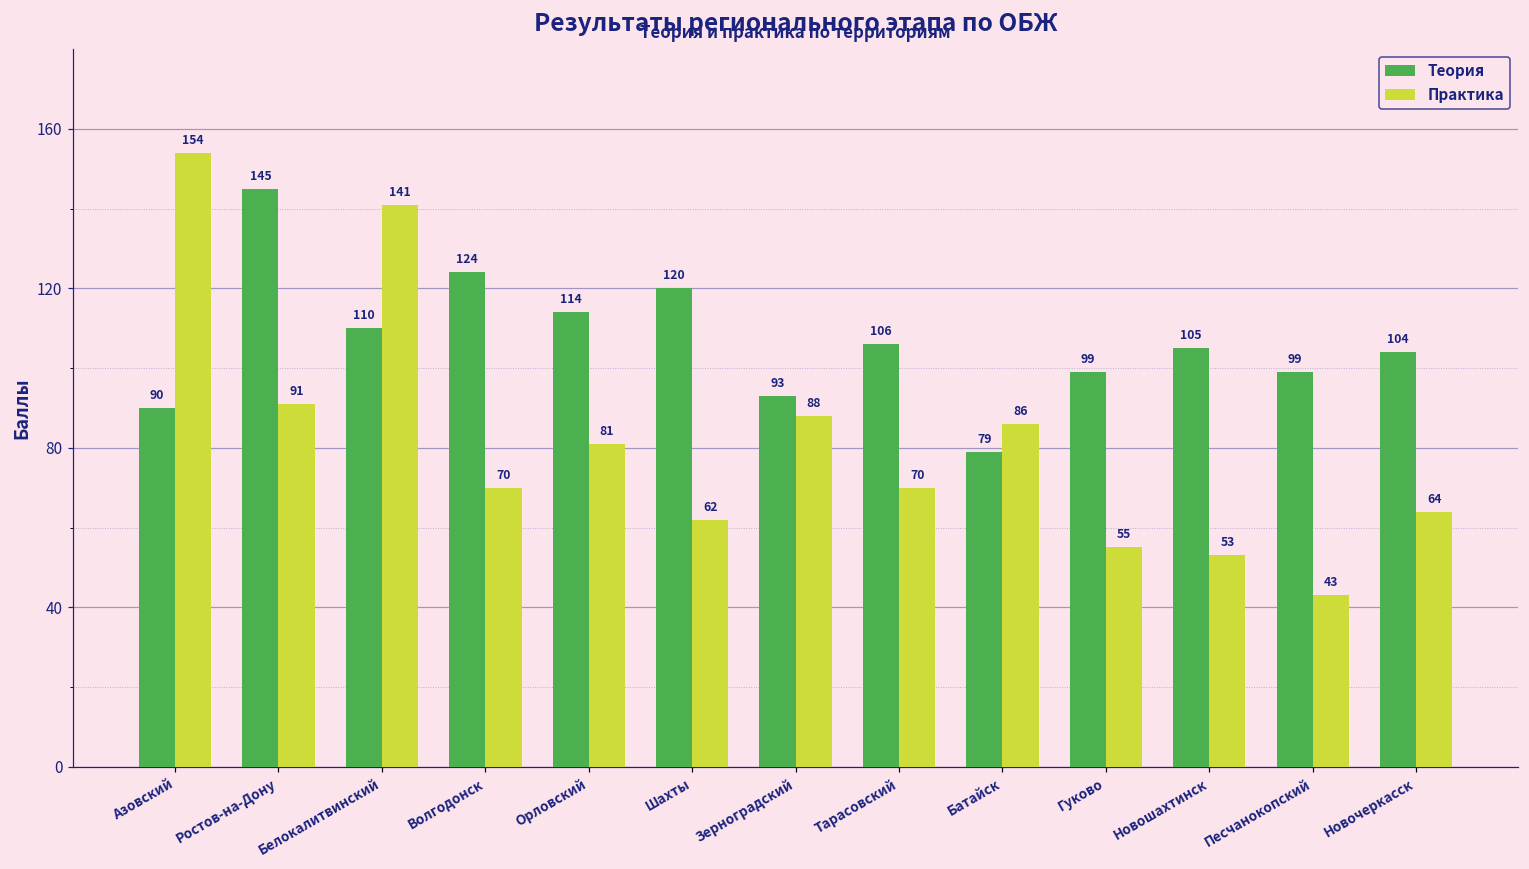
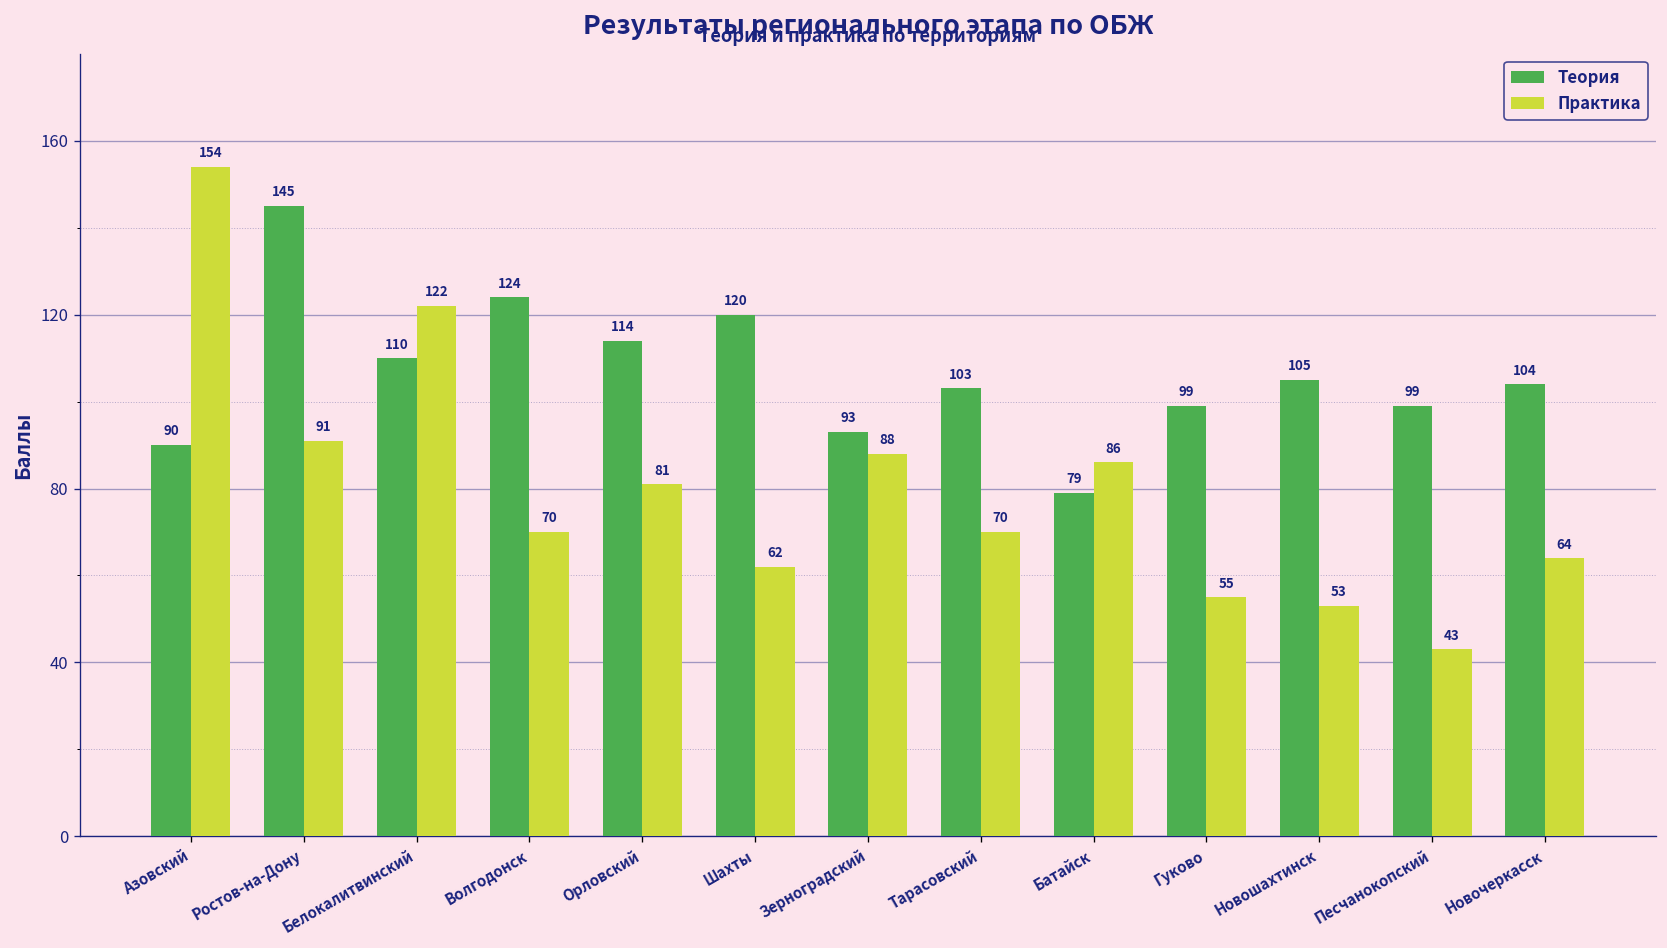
  {
    "Теория": {
      "Азовский": 90,
      "Ростов-на-Дону": 145,
      "Белокалитвинский": 110,
      "Волгодонск": 124,
      "Орловский": 114,
      "Шахты": 120,
      "Зерноградский": 93,
-     "Тарасовский": 106,
+     "Тарасовский": 103,
      "Батайск": 79,
      "Гуково": 99,
      "Новошахтинск": 105,
      "Песчанокопский": 99,
      "Новочеркасск": 104
    },
    "Практика": {
      "Азовский": 154,
      "Ростов-на-Дону": 91,
-     "Белокалитвинский": 141,
+     "Белокалитвинский": 122,
      "Волгодонск": 70,
      "Орловский": 81,
      "Шахты": 62,
      "Зерноградский": 88,
      "Тарасовский": 70,
      "Батайск": 86,
      "Гуково": 55,
      "Новошахтинск": 53,
      "Песчанокопский": 43,
      "Новочеркасск": 64
    }
  }
